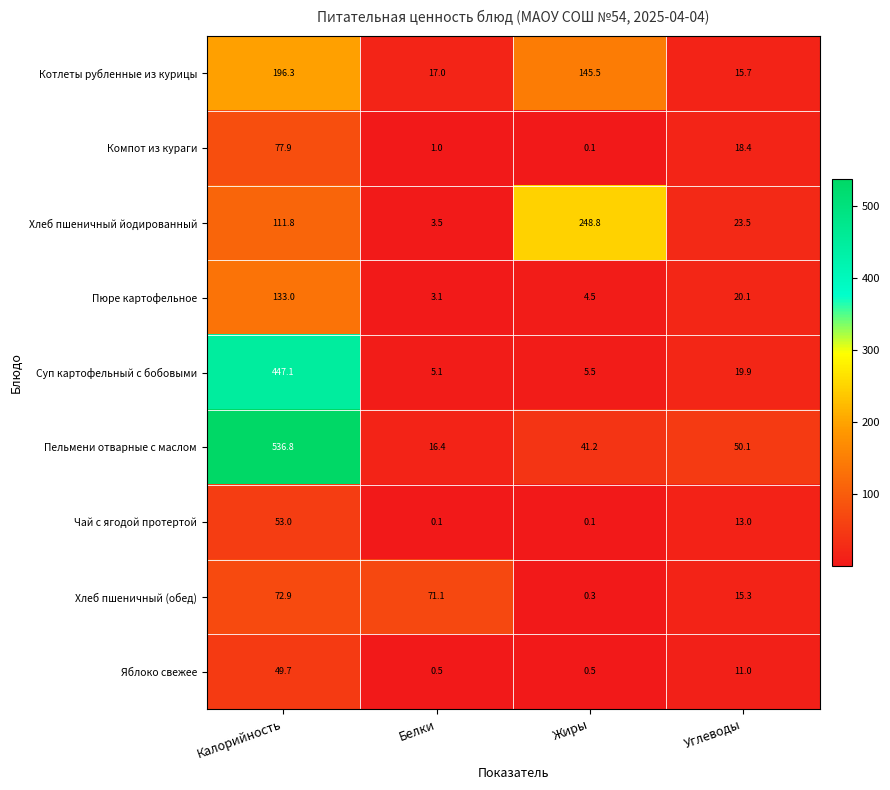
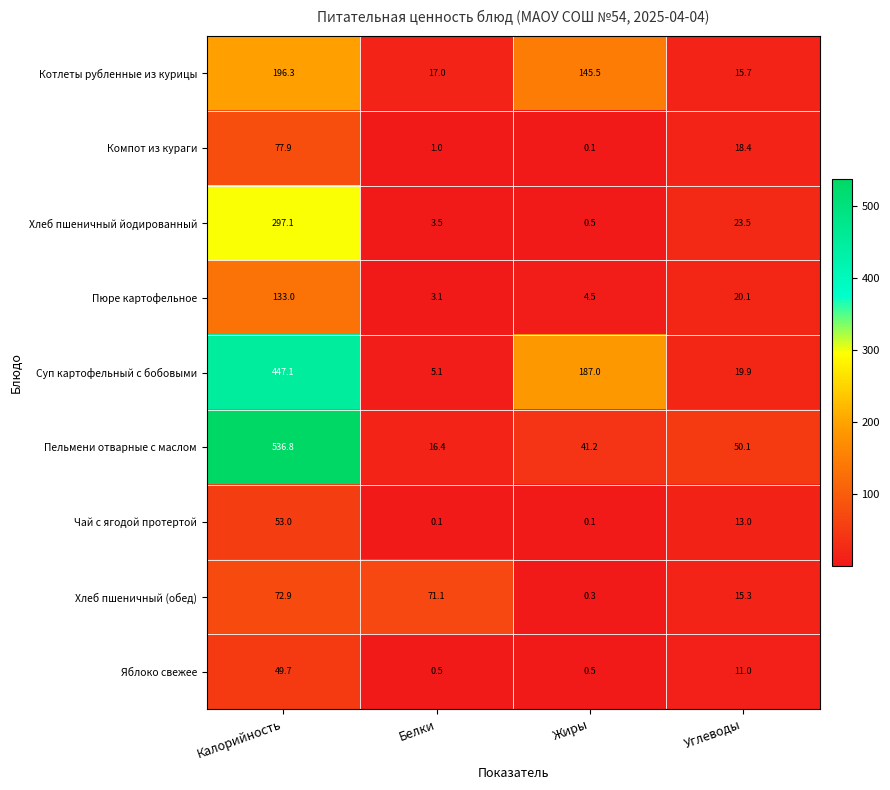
  {
    "Котлеты рубленные из курицы": {
      "Калорийность": 196.3,
      "Белки": 17.0,
      "Жиры": 145.5,
      "Углеводы": 15.7
    },
    "Компот из кураги": {
      "Калорийность": 77.9,
      "Белки": 1.0,
      "Жиры": 0.1,
      "Углеводы": 18.4
    },
    "Хлеб пшеничный йодированный": {
-     "Калорийность": 111.8,
+     "Калорийность": 297.1,
      "Белки": 3.5,
-     "Жиры": 248.8,
+     "Жиры": 0.5,
      "Углеводы": 23.5
    },
    "Пюре картофельное": {
      "Калорийность": 133.0,
      "Белки": 3.1,
      "Жиры": 4.5,
      "Углеводы": 20.1
    },
    "Суп картофельный с бобовыми": {
      "Калорийность": 447.1,
      "Белки": 5.1,
-     "Жиры": 5.5,
+     "Жиры": 187.0,
      "Углеводы": 19.9
    },
    "Пельмени отварные с маслом": {
      "Калорийность": 536.8,
      "Белки": 16.4,
      "Жиры": 41.2,
      "Углеводы": 50.1
    },
    "Чай с ягодой протертой": {
      "Калорийность": 53.0,
      "Белки": 0.1,
      "Жиры": 0.1,
      "Углеводы": 13.0
    },
    "Хлеб пшеничный (обед)": {
      "Калорийность": 72.9,
      "Белки": 71.1,
      "Жиры": 0.3,
      "Углеводы": 15.3
    },
    "Яблоко свежее": {
      "Калорийность": 49.7,
      "Белки": 0.5,
      "Жиры": 0.5,
      "Углеводы": 11.0
    }
  }
